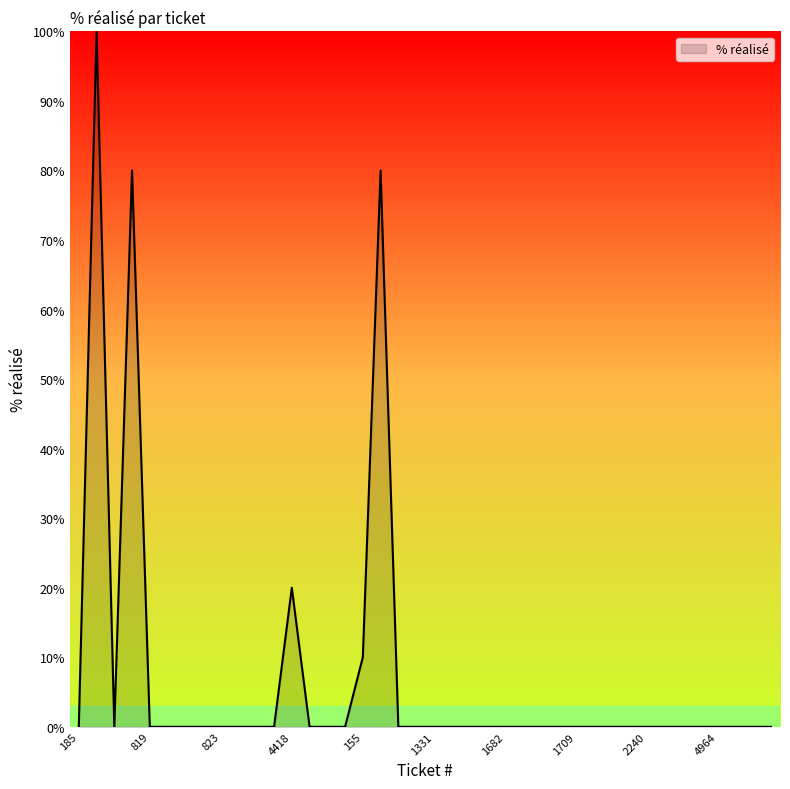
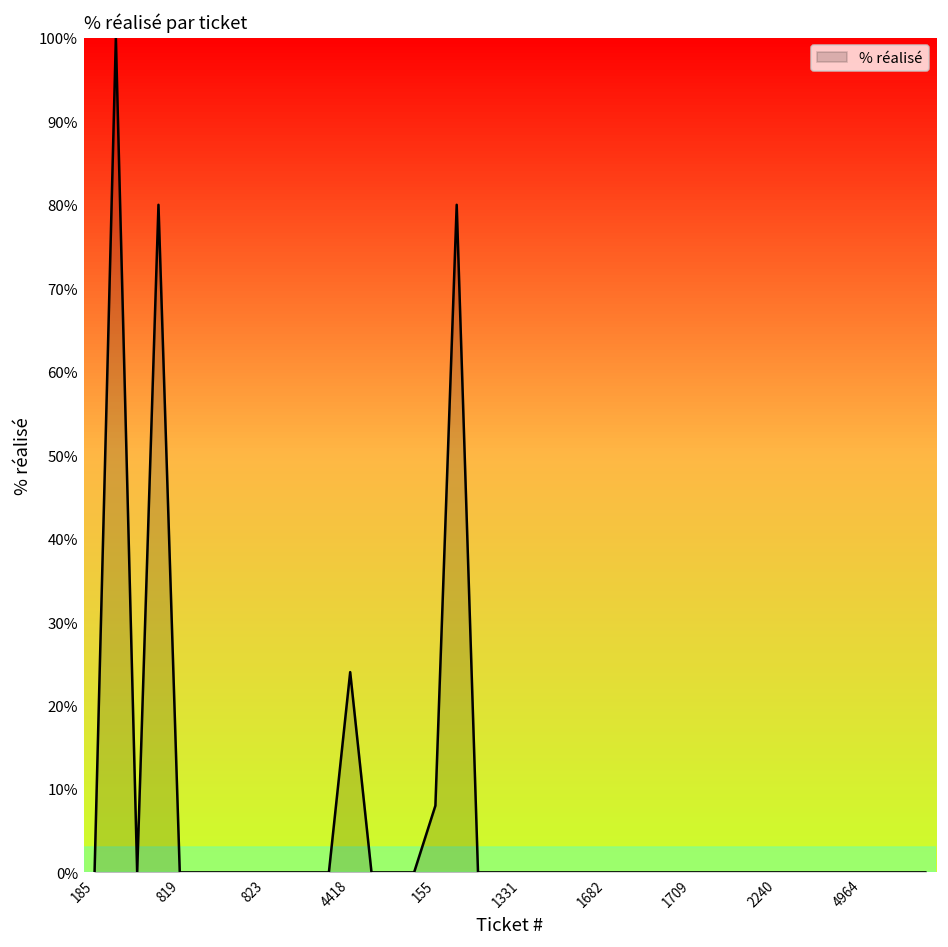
  {
-   "4418": "20%",
-   "155": "10%"
+   "4418": "24%",
+   "155": "8%"
  }
